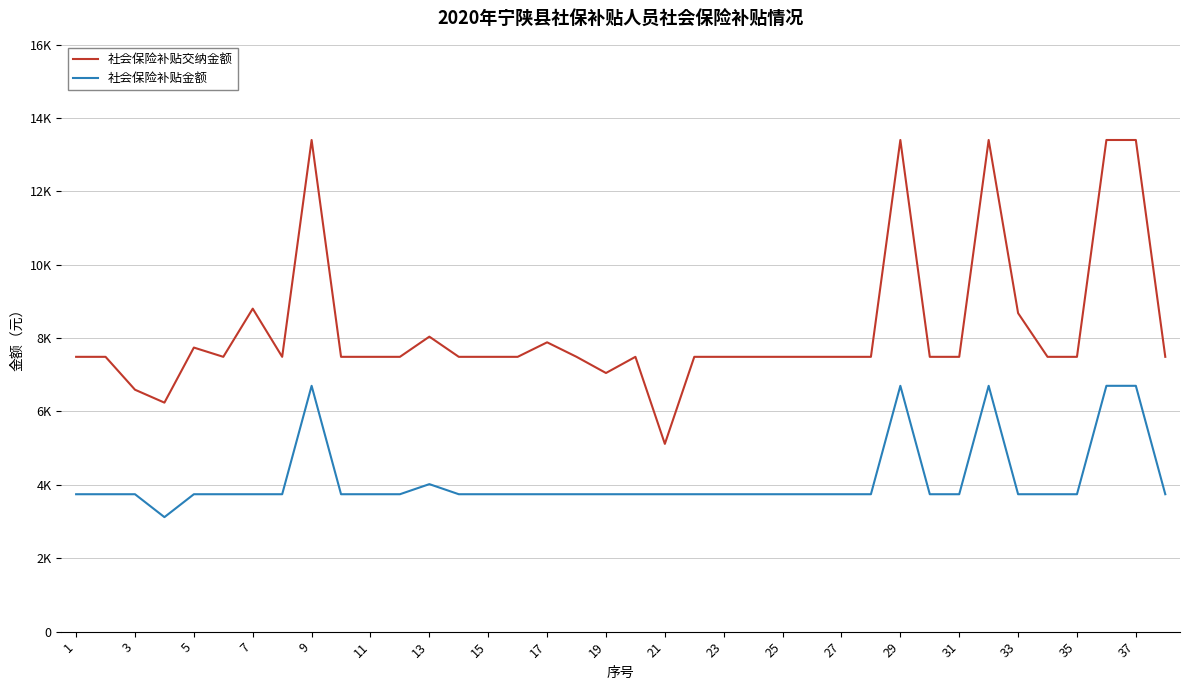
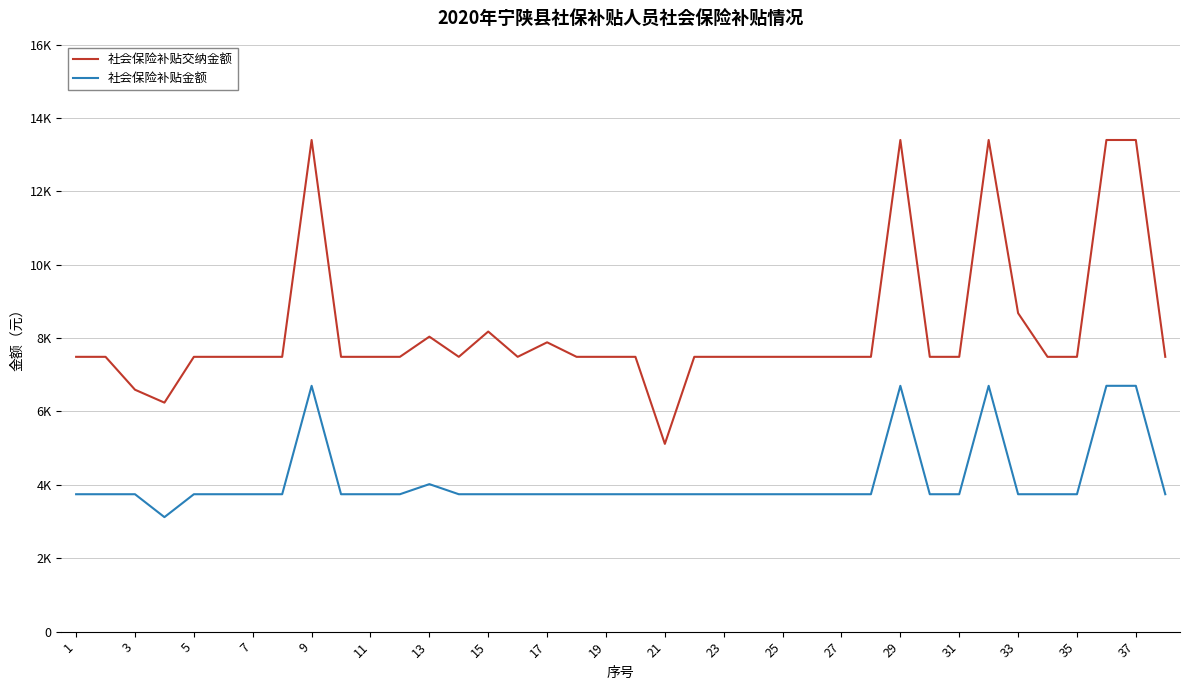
  {
    "社会保险补贴交纳金额": {
      "1": 7500,
      "3": 6600,
-     "5": 7700,
-     "7": 8800,
+     "5": 7500,
+     "7": 7500,
      "9": 13400,
      "11": 7500,
      "13": 8000,
-     "15": 7500,
+     "15": 8200,
      "17": 7900,
-     "19": 7000,
+     "19": 7500,
      "21": 5100,
      "23": 7500,
      "25": 7500,
      "27": 7500,
      "29": 13400,
      "31": 7500,
      "33": 8700,
      "35": 7500,
      "37": 13400
    },
    "社会保险补贴金额": {
      "1": 3700,
      "3": 3700,
      "5": 3700,
      "7": 3700,
      "9": 6700,
      "11": 3700,
      "13": 4000,
      "15": 3700,
      "17": 3700,
      "19": 3700,
      "21": 3700,
      "23": 3700,
      "25": 3700,
      "27": 3700,
      "29": 6700,
      "31": 3700,
      "33": 3700,
      "35": 3700,
      "37": 6700
    }
  }
